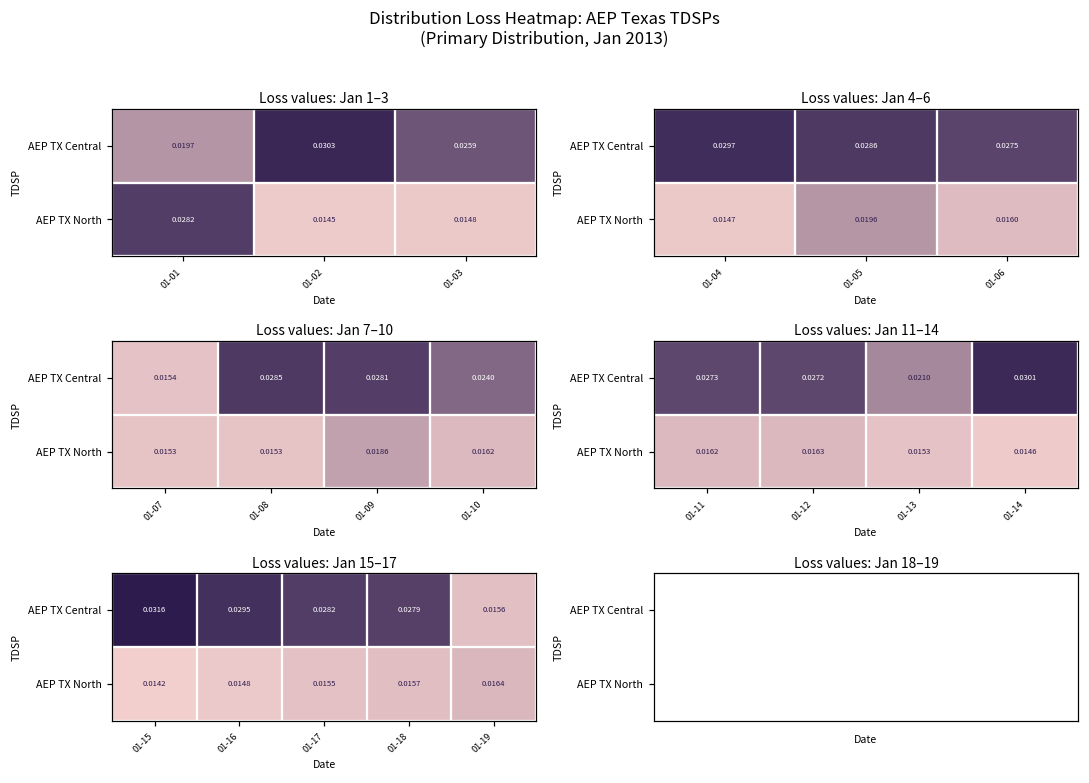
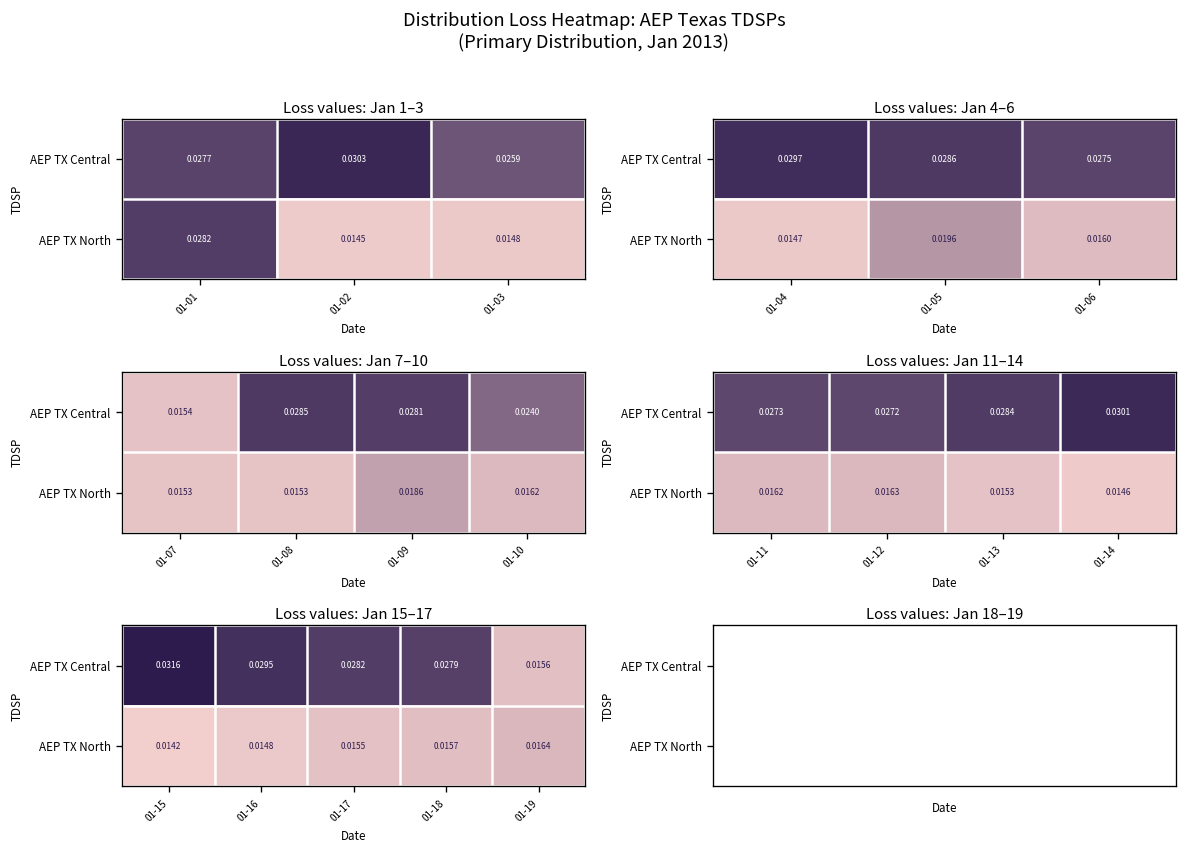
  {
    "Loss values: Jan 1–3": {
      "AEP TX Central": {
-       "01-01": 0.0197,
+       "01-01": 0.0277,
        "01-02": 0.0303,
        "01-03": 0.0259
      },
      "AEP TX North": {
        "01-01": 0.0282,
        "01-02": 0.0145,
        "01-03": 0.0148
      }
    },
    "Loss values: Jan 4–6": {
      "AEP TX Central": {
        "01-04": 0.0297,
        "01-05": 0.0286,
        "01-06": 0.0275
      },
      "AEP TX North": {
        "01-04": 0.0147,
        "01-05": 0.0196,
        "01-06": 0.0160
      }
    },
    "Loss values: Jan 7–10": {
      "AEP TX Central": {
        "01-07": 0.0154,
        "01-08": 0.0285,
        "01-09": 0.0281,
        "01-10": 0.0240
      },
      "AEP TX North": {
        "01-07": 0.0153,
        "01-08": 0.0153,
        "01-09": 0.0186,
        "01-10": 0.0162
      }
    },
    "Loss values: Jan 11–14": {
      "AEP TX Central": {
        "01-11": 0.0273,
        "01-12": 0.0272,
-       "01-13": 0.0210,
+       "01-13": 0.0284,
        "01-14": 0.0301
      },
      "AEP TX North": {
        "01-11": 0.0162,
        "01-12": 0.0163,
        "01-13": 0.0153,
        "01-14": 0.0146
      }
    },
    "Loss values: Jan 15–17": {
      "AEP TX Central": {
        "01-15": 0.0316,
        "01-16": 0.0295,
        "01-17": 0.0282,
        "01-18": 0.0279,
        "01-19": 0.0156
      },
      "AEP TX North": {
        "01-15": 0.0142,
        "01-16": 0.0148,
        "01-17": 0.0155,
        "01-18": 0.0157,
        "01-19": 0.0164
      }
    }
  }
